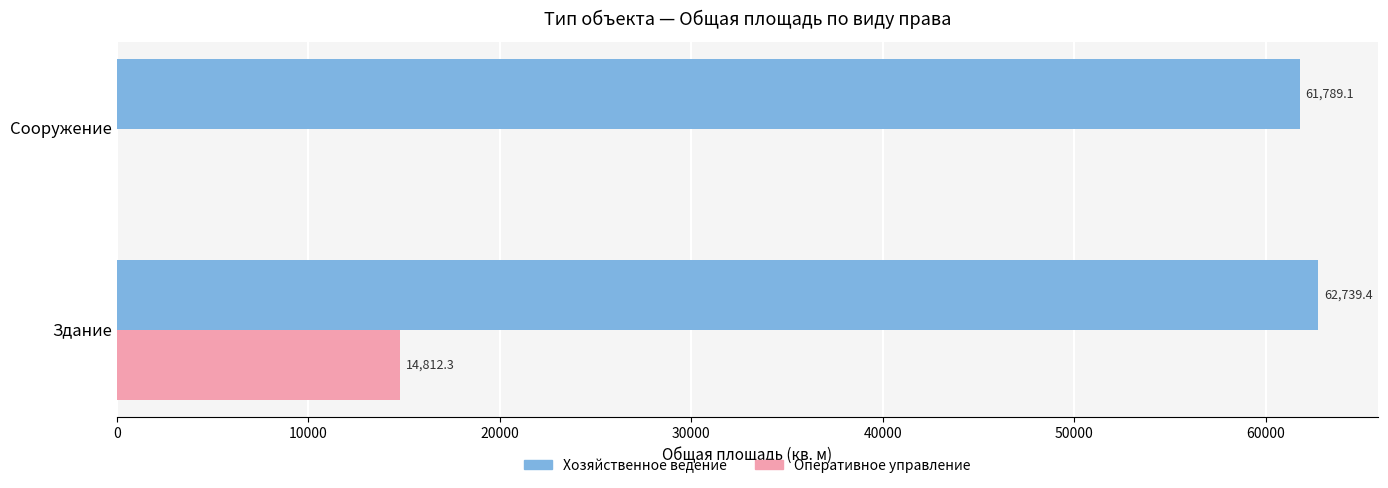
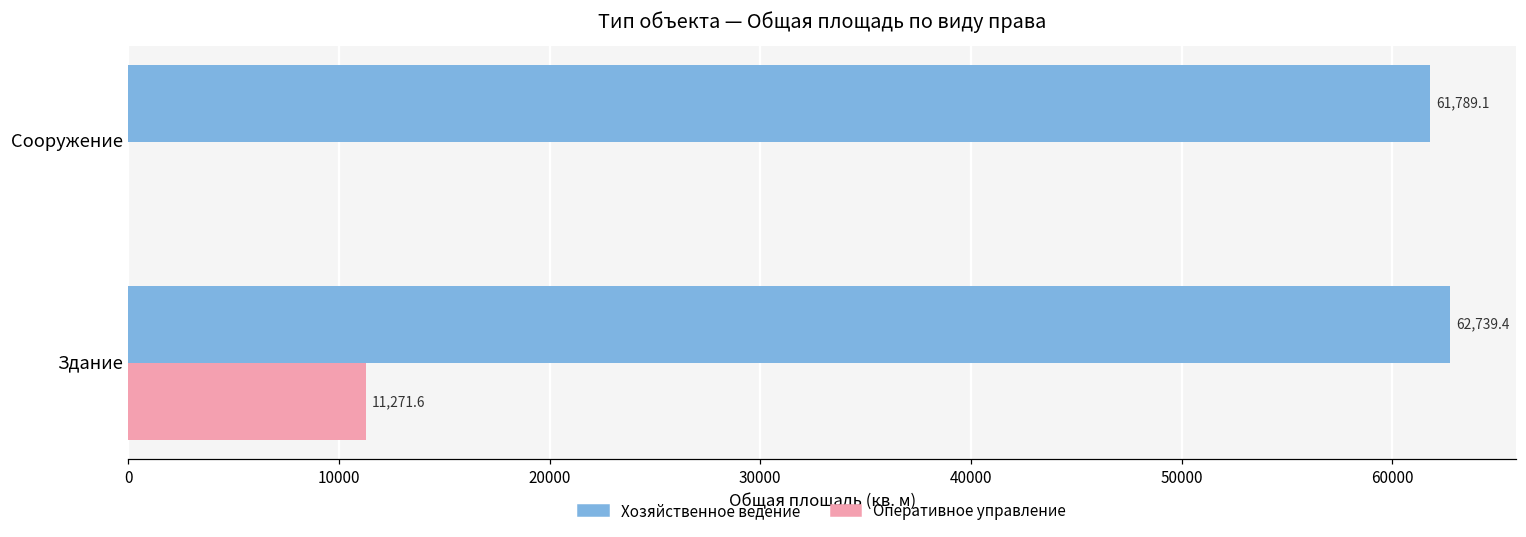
  {
    "Хозяйственное ведение": {
      "Сооружение": "61,789.1",
      "Здание": "62,739.4"
    },
    "Оперативное управление": {
-     "Здание": "14,812.3"
+     "Здание": "11,271.6"
    }
  }
